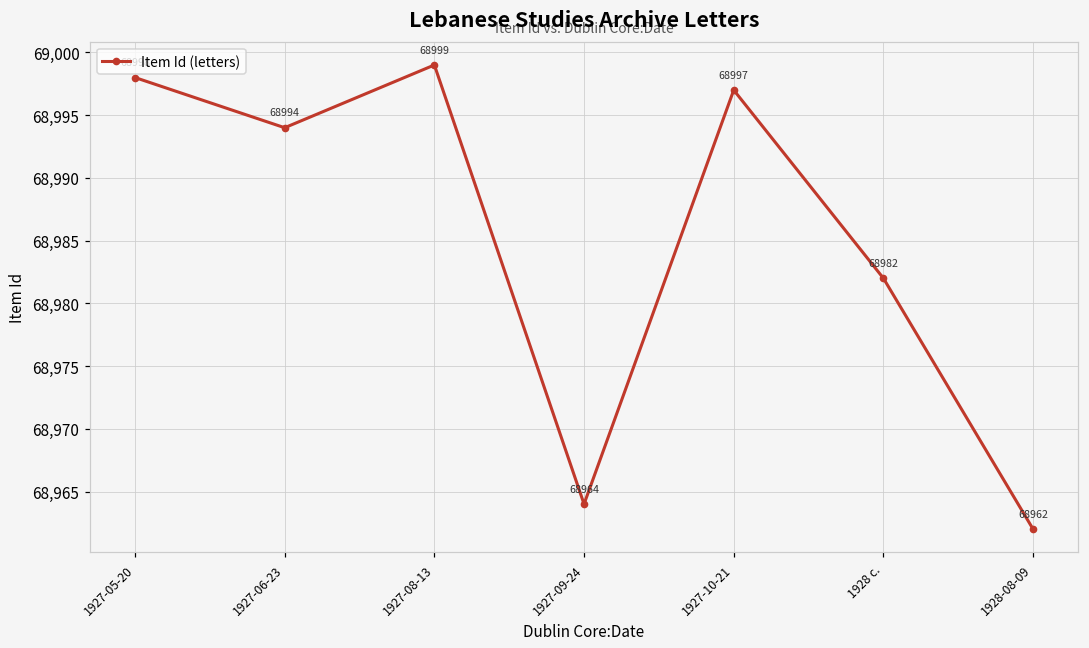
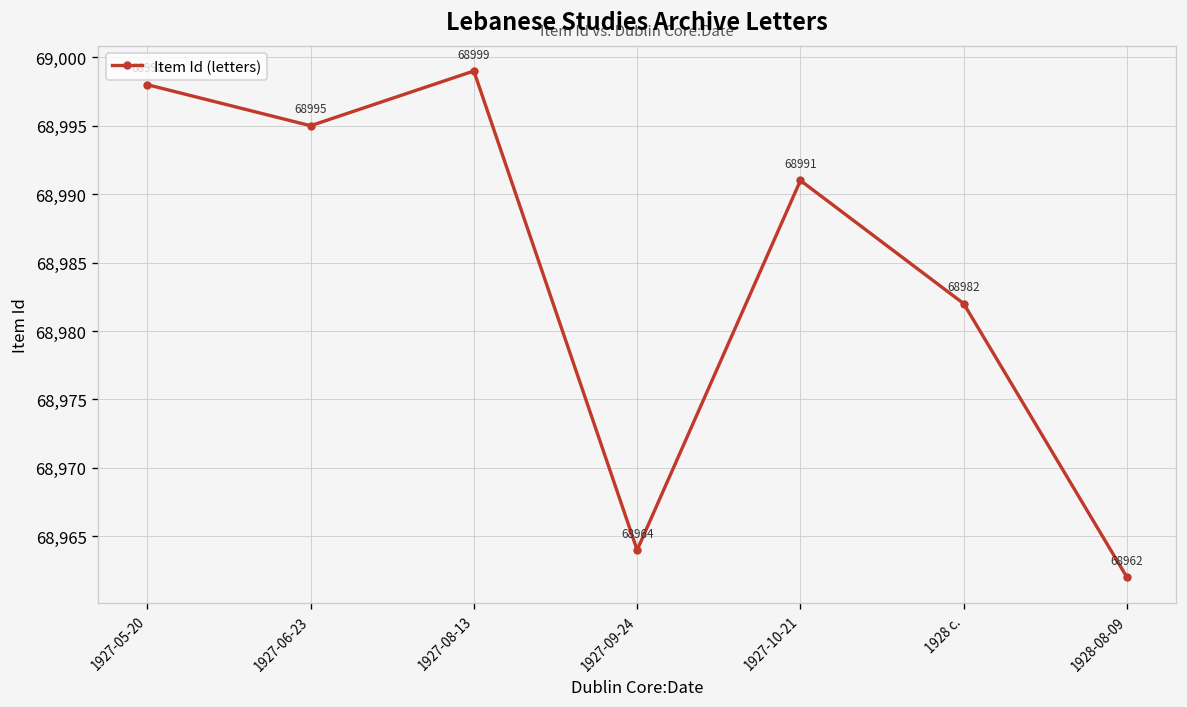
  {
-   "1927-06-23": 68994,
+   "1927-06-23": 68995,
    "1927-08-13": 68999,
    "1927-09-24": 68964,
-   "1927-10-21": 68997,
+   "1927-10-21": 68991,
    "1928 c.": 68982,
    "1928-08-09": 68962
  }
